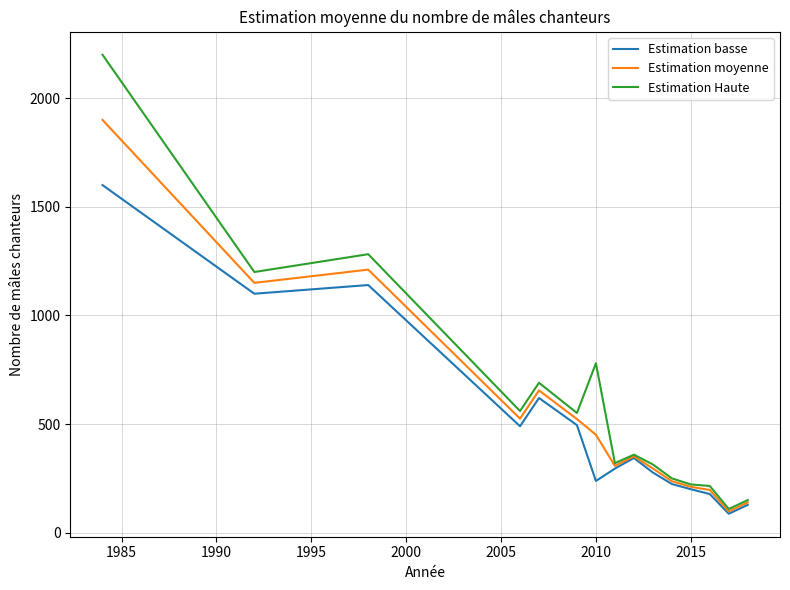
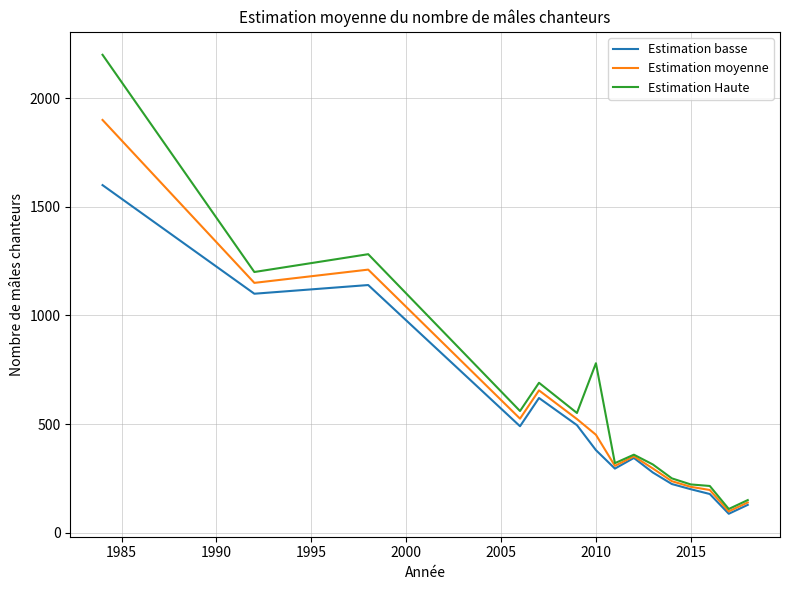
  {
    "Estimation basse": {
-     "2010": 240
+     "2010": 380
    },
    "Estimation moyenne": {
      "2010": 450
    },
    "Estimation Haute": {
      "2010": 780
    }
  }
